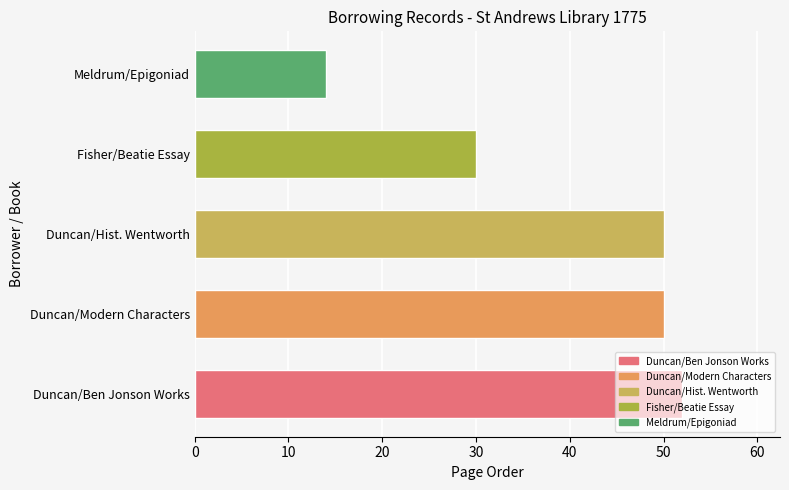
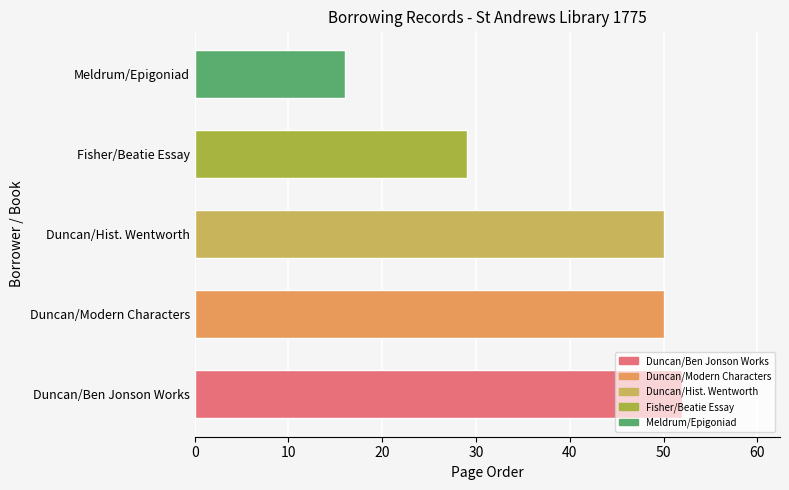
  {
-   "Meldrum/Epigoniad": 14,
-   "Fisher/Beatie Essay": 30,
+   "Meldrum/Epigoniad": 16,
+   "Fisher/Beatie Essay": 29,
    "Duncan/Hist. Wentworth": 50,
    "Duncan/Modern Characters": 50
  }
